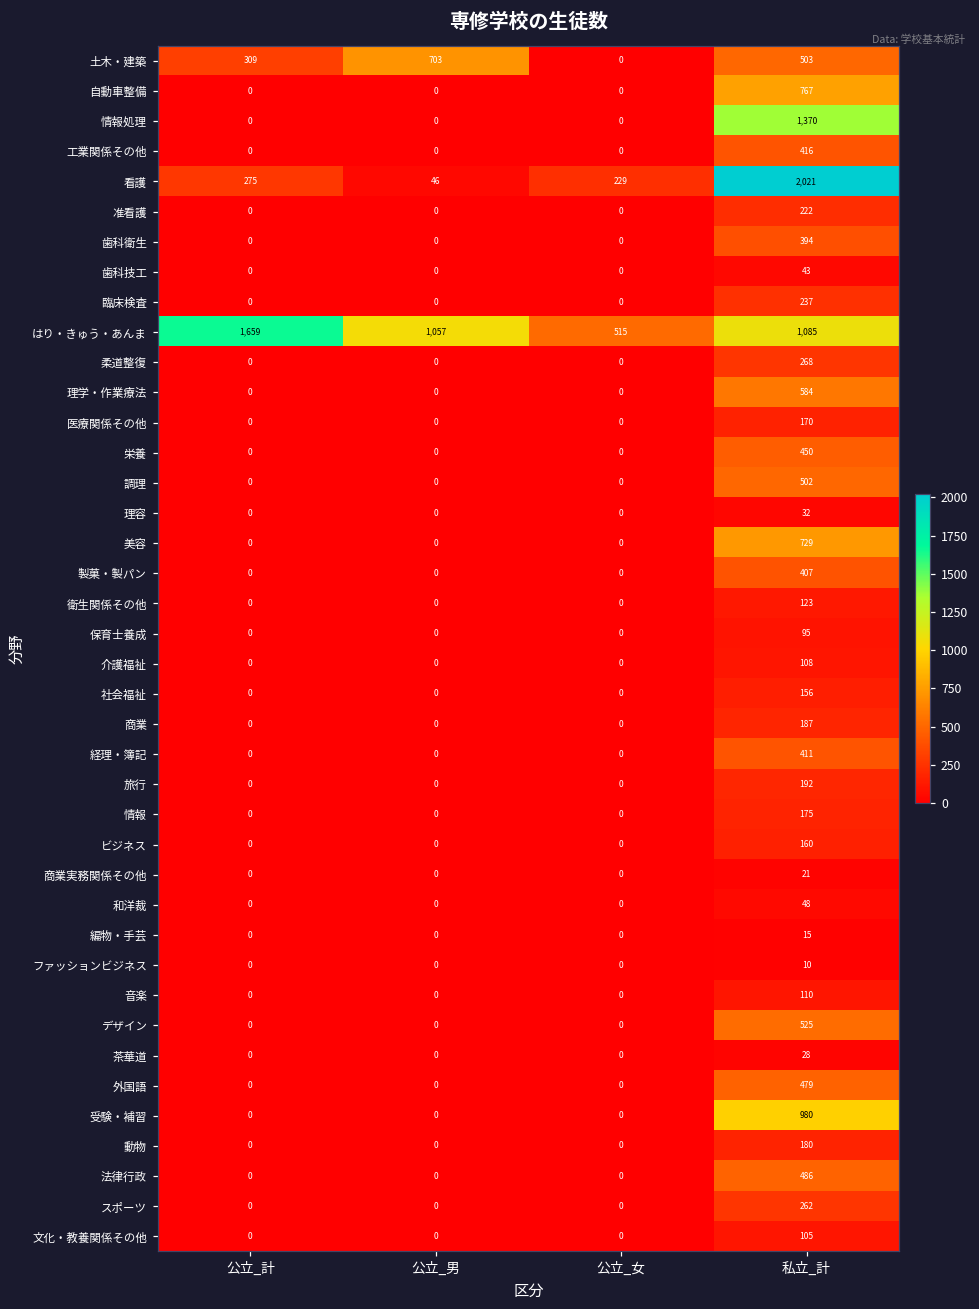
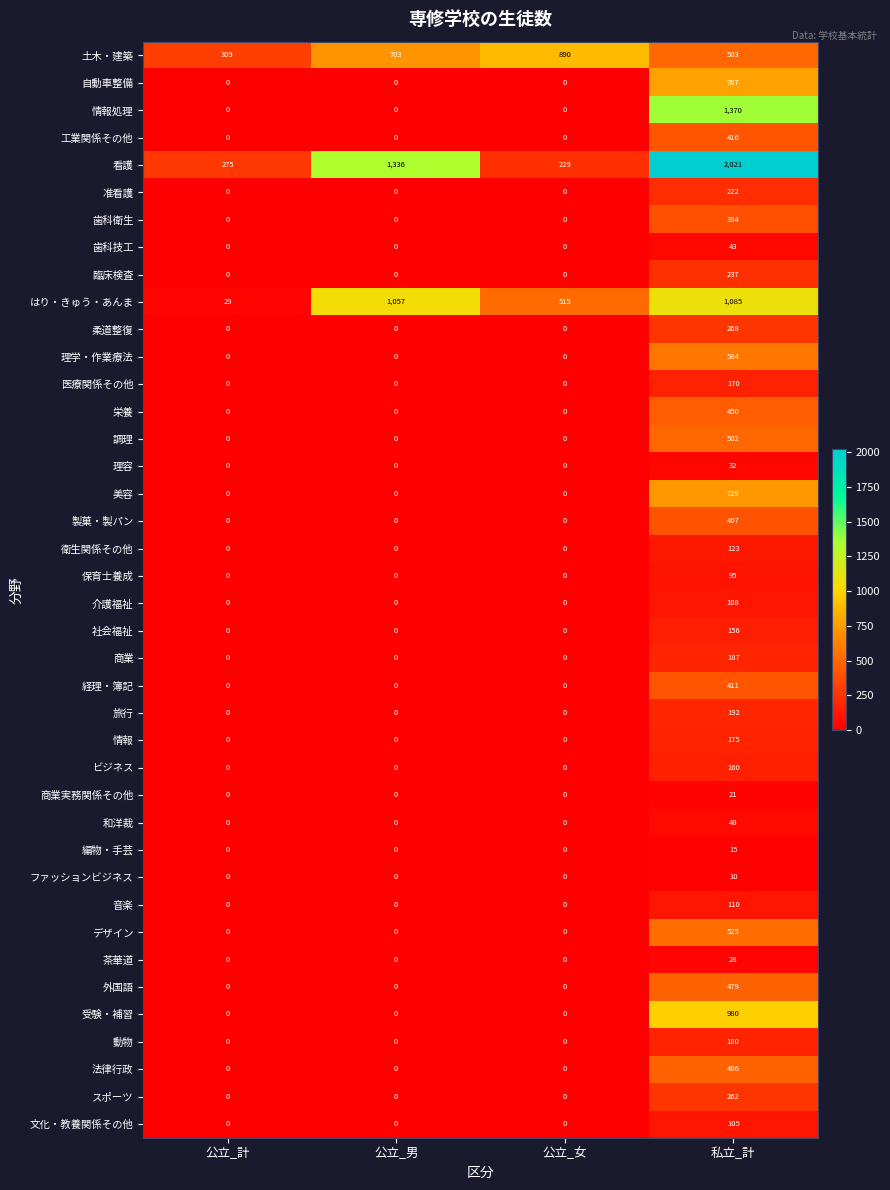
  {
    "土木・建築": {
      "公立_計": "309",
      "公立_男": "703",
-     "公立_女": "0",
+     "公立_女": "890",
      "私立_計": "503"
    },
    "自動車整備": {
      "公立_計": "0",
      "公立_男": "0",
      "公立_女": "0",
      "私立_計": "767"
    },
    "情報処理": {
      "公立_計": "0",
      "公立_男": "0",
      "公立_女": "0",
      "私立_計": "1,370"
    },
    "工業関係その他": {
      "公立_計": "0",
      "公立_男": "0",
      "公立_女": "0",
      "私立_計": "416"
    },
    "看護": {
      "公立_計": "275",
-     "公立_男": "46",
+     "公立_男": "1,336",
      "公立_女": "229",
      "私立_計": "2,021"
    },
    "准看護": {
      "公立_計": "0",
      "公立_男": "0",
      "公立_女": "0",
      "私立_計": "222"
    },
    "歯科衛生": {
      "公立_計": "0",
      "公立_男": "0",
      "公立_女": "0",
      "私立_計": "394"
    },
    "歯科技工": {
      "公立_計": "0",
      "公立_男": "0",
      "公立_女": "0",
      "私立_計": "43"
    },
    "臨床検査": {
      "公立_計": "0",
      "公立_男": "0",
      "公立_女": "0",
      "私立_計": "237"
    },
    "はり・きゅう・あんま": {
-     "公立_計": "1,659",
+     "公立_計": "29",
      "公立_男": "1,057",
      "公立_女": "515",
      "私立_計": "1,085"
    },
    "柔道整復": {
      "公立_計": "0",
      "公立_男": "0",
      "公立_女": "0",
      "私立_計": "268"
    },
    "理学・作業療法": {
      "公立_計": "0",
      "公立_男": "0",
      "公立_女": "0",
      "私立_計": "584"
    },
    "医療関係その他": {
      "公立_計": "0",
      "公立_男": "0",
      "公立_女": "0",
      "私立_計": "170"
    },
    "栄養": {
      "公立_計": "0",
      "公立_男": "0",
      "公立_女": "0",
      "私立_計": "450"
    },
    "調理": {
      "公立_計": "0",
      "公立_男": "0",
      "公立_女": "0",
      "私立_計": "502"
    },
    "理容": {
      "公立_計": "0",
      "公立_男": "0",
      "公立_女": "0",
      "私立_計": "32"
    },
    "美容": {
      "公立_計": "0",
      "公立_男": "0",
      "公立_女": "0",
      "私立_計": "729"
    },
    "製菓・製パン": {
      "公立_計": "0",
      "公立_男": "0",
      "公立_女": "0",
      "私立_計": "407"
    },
    "衛生関係その他": {
      "公立_計": "0",
      "公立_男": "0",
      "公立_女": "0",
      "私立_計": "123"
    },
    "保育士養成": {
      "公立_計": "0",
      "公立_男": "0",
      "公立_女": "0",
      "私立_計": "95"
    },
    "介護福祉": {
      "公立_計": "0",
      "公立_男": "0",
      "公立_女": "0",
      "私立_計": "108"
    },
    "社会福祉": {
      "公立_計": "0",
      "公立_男": "0",
      "公立_女": "0",
      "私立_計": "156"
    },
    "商業": {
      "公立_計": "0",
      "公立_男": "0",
      "公立_女": "0",
      "私立_計": "187"
    },
    "経理・簿記": {
      "公立_計": "0",
      "公立_男": "0",
      "公立_女": "0",
      "私立_計": "411"
    },
    "旅行": {
      "公立_計": "0",
      "公立_男": "0",
      "公立_女": "0",
      "私立_計": "192"
    },
    "情報": {
      "公立_計": "0",
      "公立_男": "0",
      "公立_女": "0",
      "私立_計": "175"
    },
    "ビジネス": {
      "公立_計": "0",
      "公立_男": "0",
      "公立_女": "0",
      "私立_計": "160"
    },
    "商業実務関係その他": {
      "公立_計": "0",
      "公立_男": "0",
      "公立_女": "0",
      "私立_計": "21"
    },
    "和洋裁": {
      "公立_計": "0",
      "公立_男": "0",
      "公立_女": "0",
      "私立_計": "48"
    },
    "編物・手芸": {
      "公立_計": "0",
      "公立_男": "0",
      "公立_女": "0",
      "私立_計": "15"
    },
    "ファッションビジネス": {
      "公立_計": "0",
      "公立_男": "0",
      "公立_女": "0",
      "私立_計": "10"
    },
    "音楽": {
      "公立_計": "0",
      "公立_男": "0",
      "公立_女": "0",
      "私立_計": "110"
    },
    "デザイン": {
      "公立_計": "0",
      "公立_男": "0",
      "公立_女": "0",
      "私立_計": "525"
    },
    "茶華道": {
      "公立_計": "0",
      "公立_男": "0",
      "公立_女": "0",
      "私立_計": "28"
    },
    "外国語": {
      "公立_計": "0",
      "公立_男": "0",
      "公立_女": "0",
      "私立_計": "479"
    },
    "受験・補習": {
      "公立_計": "0",
      "公立_男": "0",
      "公立_女": "0",
      "私立_計": "980"
    },
    "動物": {
      "公立_計": "0",
      "公立_男": "0",
      "公立_女": "0",
      "私立_計": "180"
    },
    "法律行政": {
      "公立_計": "0",
      "公立_男": "0",
      "公立_女": "0",
      "私立_計": "486"
    },
    "スポーツ": {
      "公立_計": "0",
      "公立_男": "0",
      "公立_女": "0",
      "私立_計": "262"
    },
    "文化・教養関係その他": {
      "公立_計": "0",
      "公立_男": "0",
      "公立_女": "0",
      "私立_計": "105"
    }
  }
